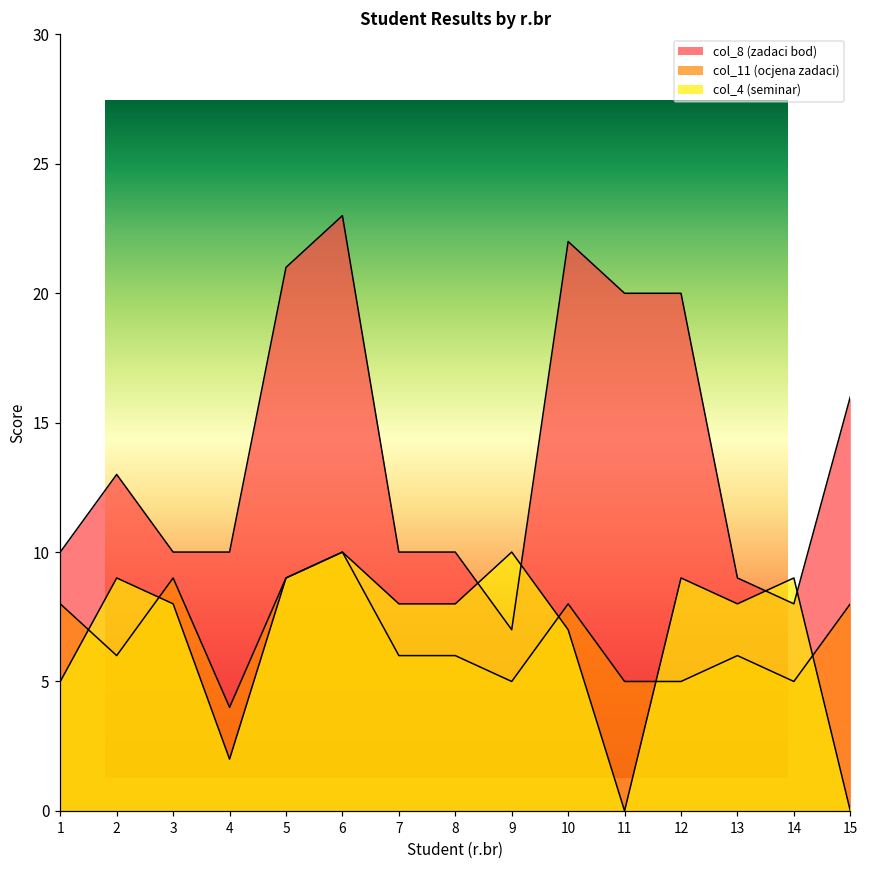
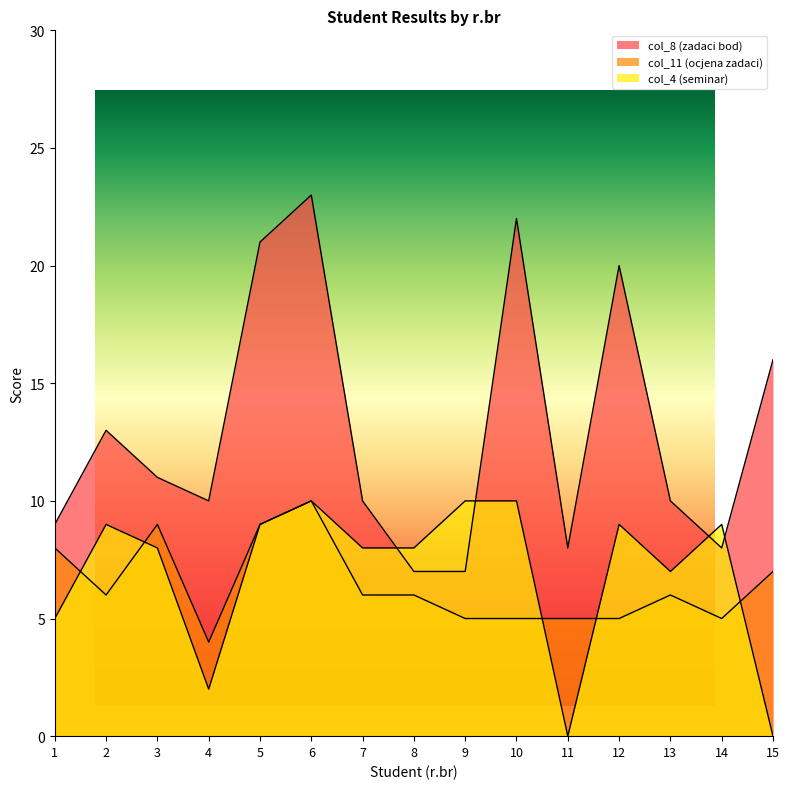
  {
    "Student Results by r.br": {
      "col_8 (zadaci bod)": {
-       "1": 10,
+       "1": 9,
        "2": 13,
-       "3": 10,
+       "3": 11,
        "4": 10,
        "5": 21,
        "6": 23,
        "7": 10,
-       "8": 10,
+       "8": 7,
        "9": 7,
        "10": 22,
-       "11": 20,
+       "11": 8,
        "12": 20,
-       "13": 9,
+       "13": 10,
        "14": 8,
        "15": 16
      },
      "col_11 (ocjena zadaci)": {
        "1": 8,
        "2": 6,
        "3": 9,
        "4": 4,
        "7": 6,
        "8": 6,
        "9": 5,
-       "10": 8,
+       "10": 5,
        "11": 5,
        "12": 5,
        "13": 6,
        "14": 5,
-       "15": 8
+       "15": 7
      },
      "col_4 (seminar)": {
        "1": 5,
        "2": 9,
        "3": 8,
        "4": 2,
        "7": 8,
        "8": 8,
        "9": 10,
-       "10": 7,
+       "10": 10,
        "11": 0,
        "12": 9,
-       "13": 8,
+       "13": 7,
        "14": 9,
        "15": 0
      }
    }
  }
